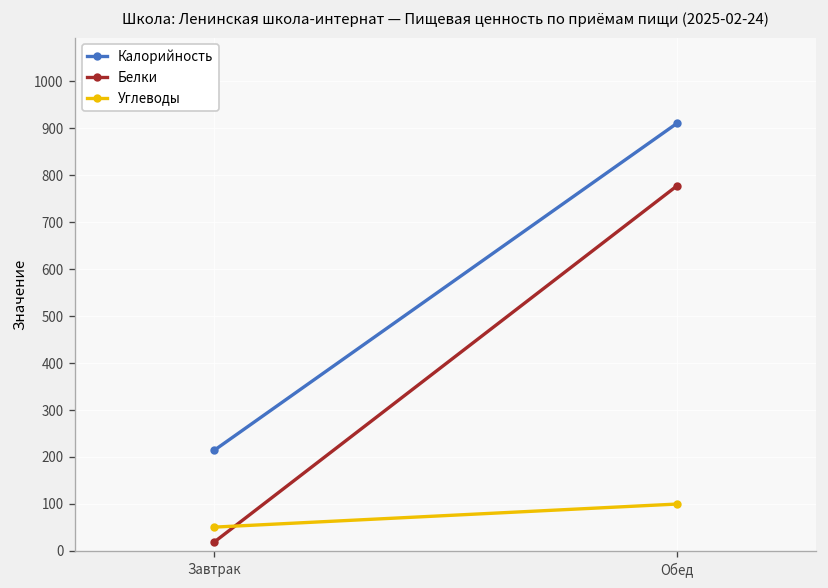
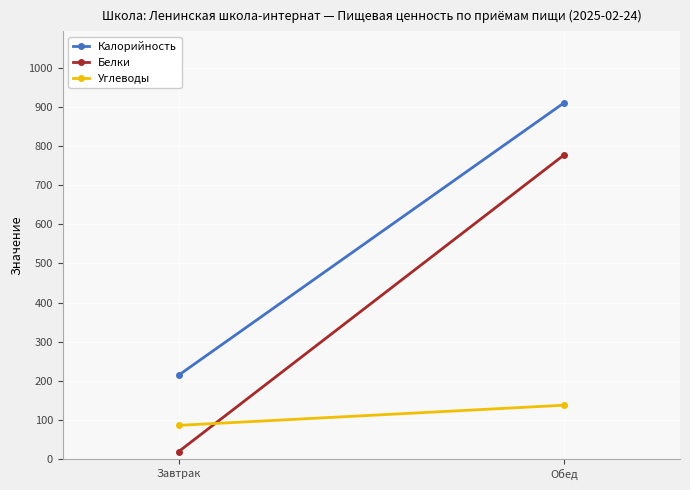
  {
    "Калорийность": {
      "Завтрак": 210,
      "Обед": 910
    },
    "Белки": {
      "Завтрак": 20,
      "Обед": 780
    },
    "Углеводы": {
-     "Завтрак": 50,
-     "Обед": 100
+     "Завтрак": 90,
+     "Обед": 140
    }
  }
